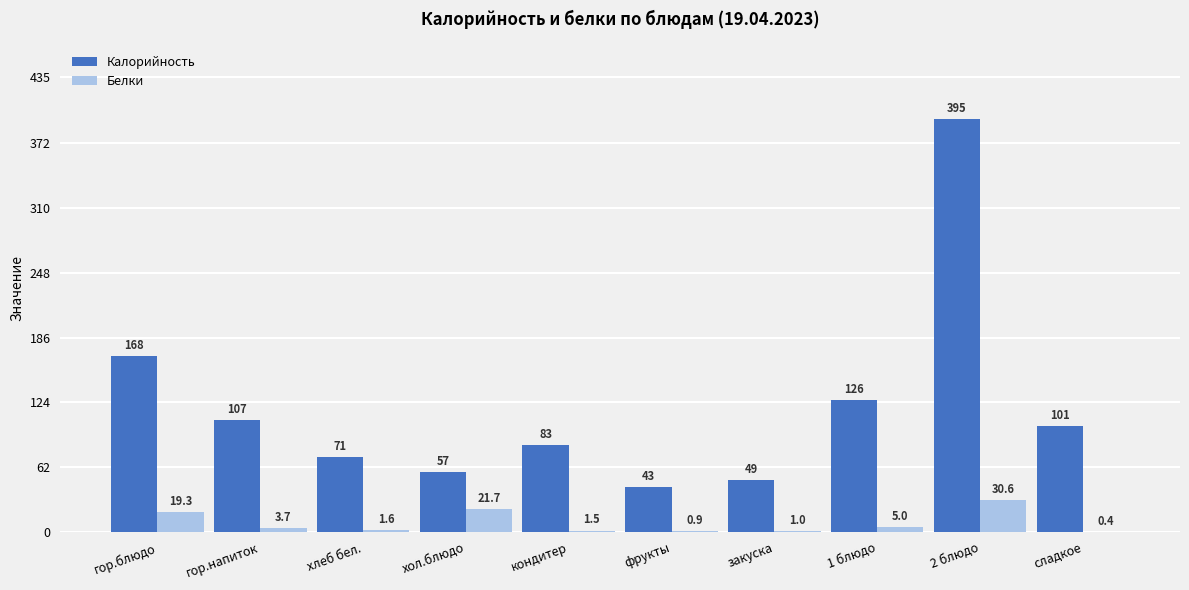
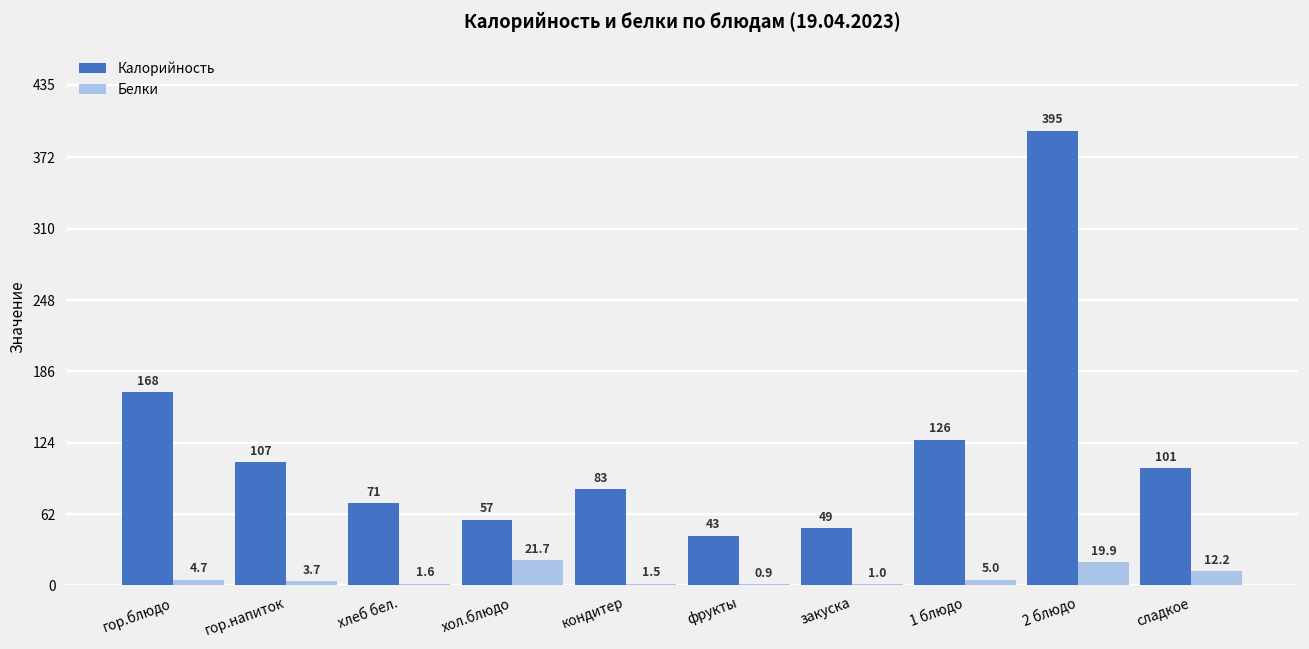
  {
    "Калорийность": {
      "гор.блюдо": 168,
      "гор.напиток": 107,
      "хлеб бел.": 71,
      "хол.блюдо": 57,
      "кондитер": 83,
      "фрукты": 43,
      "1 блюдо": 126,
      "2 блюдо": 395
    },
    "Белки": {
-     "гор.блюдо": 19.3,
+     "гор.блюдо": 4.7,
      "гор.напиток": 3.7,
      "хлеб бел.": 1.6,
      "хол.блюдо": 21.7,
      "кондитер": 1.5,
      "фрукты": 0.9,
      "закуска": 1.0,
      "1 блюдо": 5.0,
-     "2 блюдо": 30.6,
-     "сладкое": 0.4
+     "2 блюдо": 19.9,
+     "сладкое": 12.2
    }
  }
